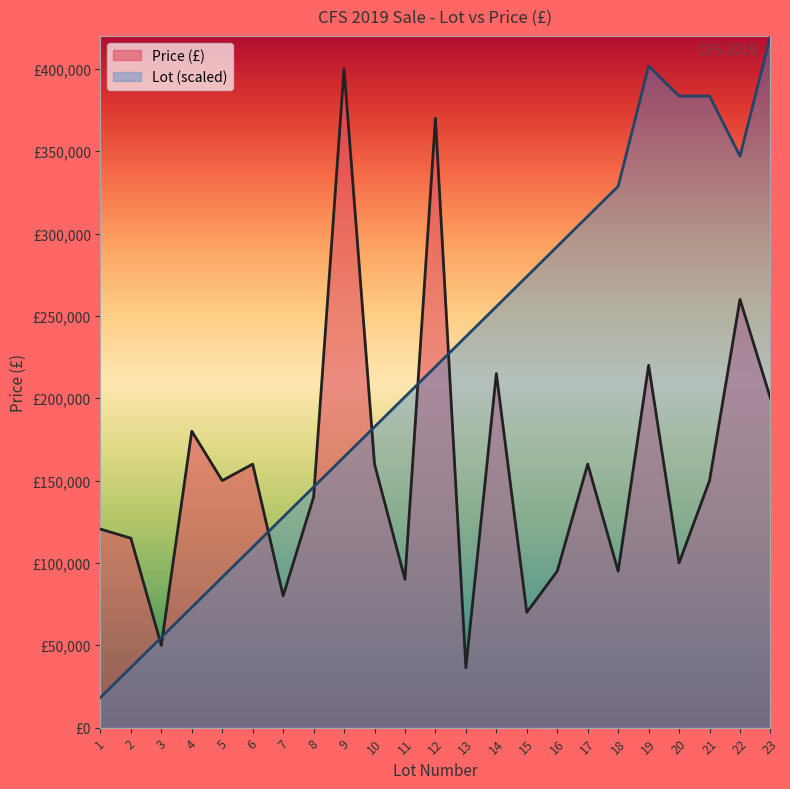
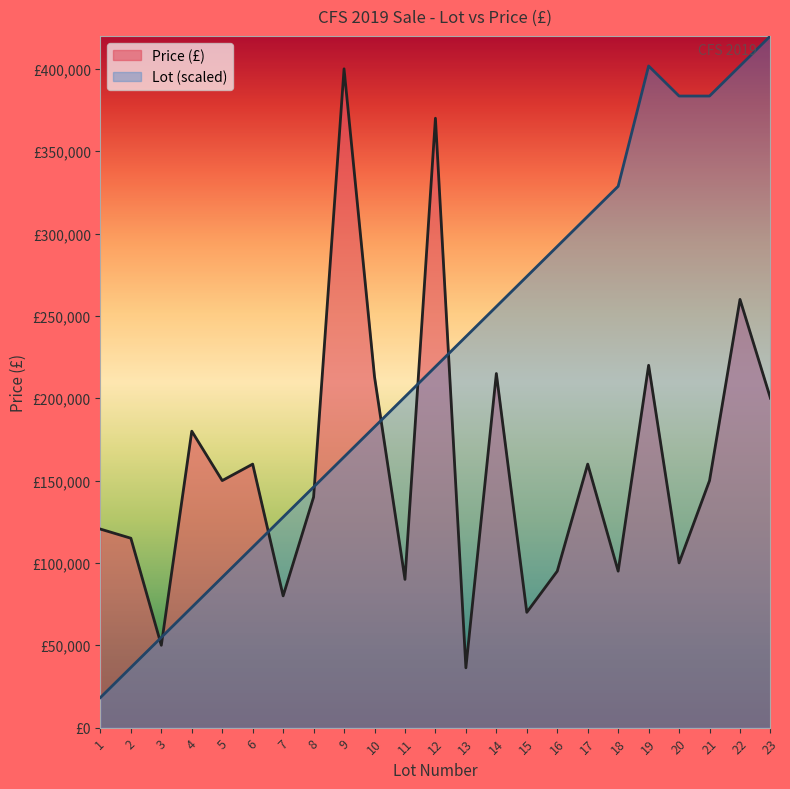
  {
    "Price (£)": {
      "1": "£121,000",
      "2": "£115,000",
      "3": "£50,000",
      "4": "£180,000",
      "5": "£150,000",
      "6": "£160,000",
      "7": "£80,000",
      "8": "£140,000",
      "9": "£400,000",
-     "10": "£160,000",
+     "10": "£213,000",
      "11": "£90,000",
      "12": "£370,000",
      "13": "£36,000",
      "14": "£215,000",
      "15": "£70,000",
      "16": "£95,000",
      "17": "£160,000",
      "18": "£95,000",
      "19": "£220,000",
      "20": "£100,000",
      "21": "£150,000",
      "22": "£260,000",
      "23": "£200,000"
    },
    "Lot (scaled)": {
      "1": "£18,000",
      "2": "£37,000",
      "3": "£55,000",
      "4": "£73,000",
      "5": "£91,000",
      "6": "£110,000",
      "7": "£128,000",
      "8": "£146,000",
      "9": "£164,000",
      "10": "£183,000",
      "11": "£201,000",
      "12": "£219,000",
      "13": "£237,000",
      "14": "£256,000",
      "15": "£274,000",
      "16": "£292,000",
      "17": "£310,000",
      "18": "£329,000",
      "19": "£402,000",
      "20": "£383,000",
      "21": "£383,000",
-     "22": "£347,000",
+     "22": "£402,000",
      "23": "£420,000"
    }
  }
